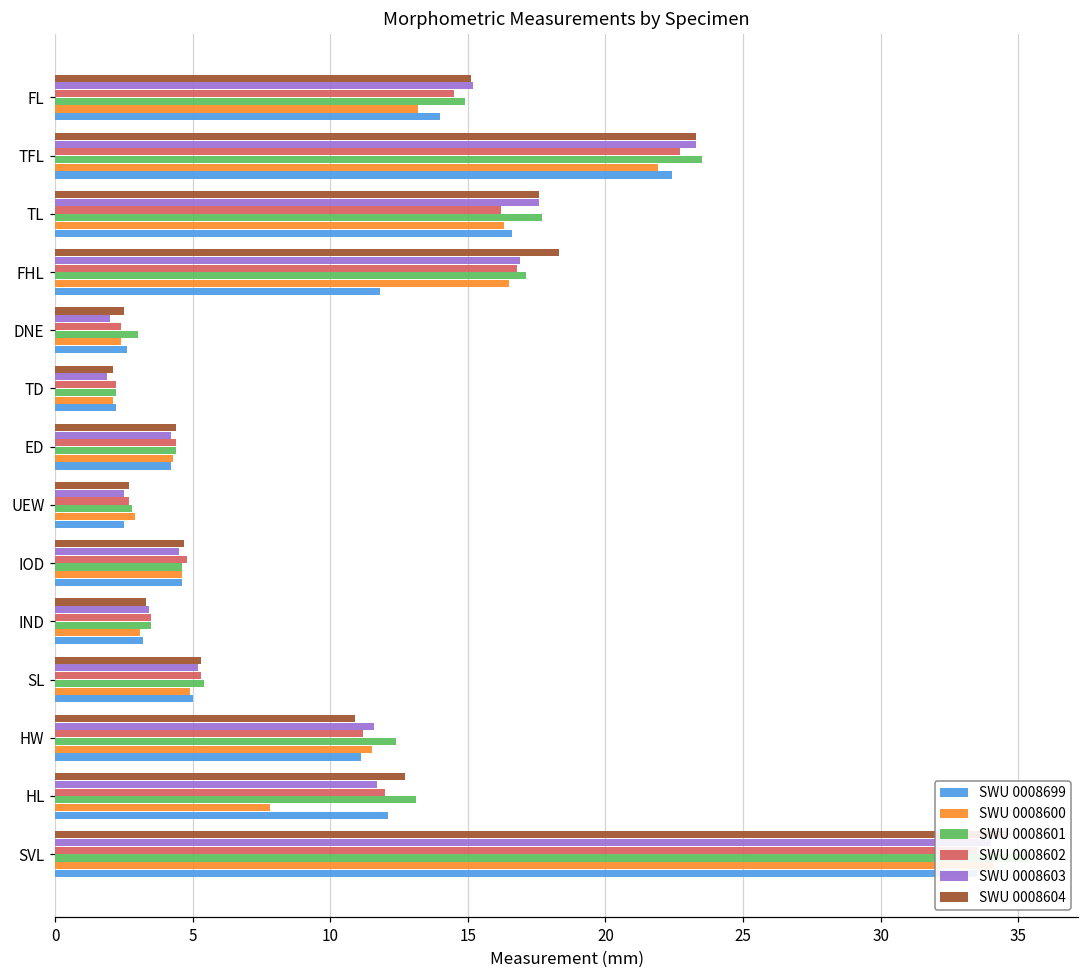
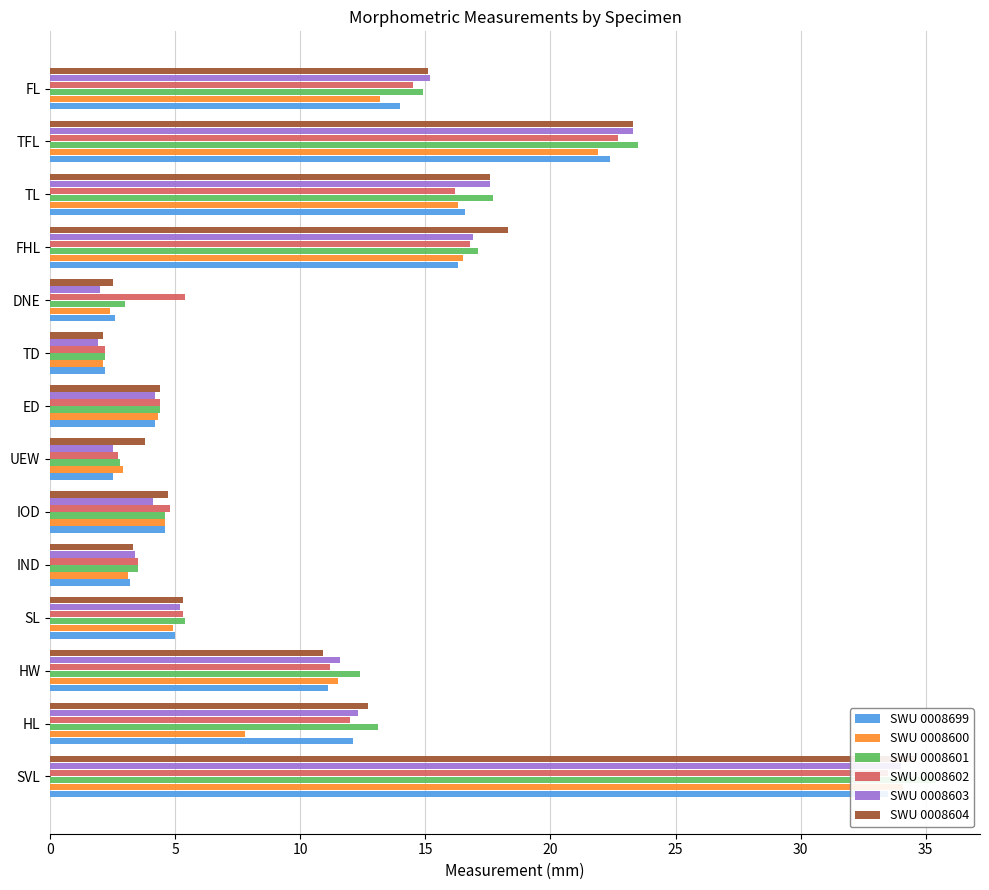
  {
    "SWU 0008699": {
      "FL": 14.0,
      "TFL": 22.4,
      "TL": 16.6,
-     "FHL": 11.8,
+     "FHL": 16.3,
      "DNE": 2.6,
      "TD": 2.2,
      "ED": 4.2,
      "UEW": 2.5,
      "IOD": 4.6,
      "IND": 3.2,
      "SL": 5.0,
      "HW": 11.1,
      "HL": 12.1
    },
    "SWU 0008600": {
      "FL": 13.2,
      "TFL": 21.9,
      "TL": 16.3,
      "FHL": 16.5,
      "DNE": 2.4,
      "TD": 2.1,
      "ED": 4.3,
      "UEW": 2.9,
      "IOD": 4.6,
      "IND": 3.1,
      "SL": 4.9,
      "HW": 11.5,
      "HL": 7.8
    },
    "SWU 0008601": {
      "FL": 14.9,
      "TFL": 23.5,
      "TL": 17.7,
      "FHL": 17.1,
      "DNE": 3.0,
      "TD": 2.2,
      "ED": 4.4,
      "UEW": 2.8,
      "IOD": 4.6,
      "IND": 3.5,
      "SL": 5.4,
      "HW": 12.4,
      "HL": 13.1
    },
    "SWU 0008602": {
      "FL": 14.5,
      "TFL": 22.7,
      "TL": 16.2,
      "FHL": 16.8,
-     "DNE": 2.4,
+     "DNE": 5.4,
      "TD": 2.2,
      "ED": 4.4,
      "UEW": 2.7,
      "IOD": 4.8,
      "IND": 3.5,
      "SL": 5.3,
      "HW": 11.2,
      "HL": 12.0
    },
    "SWU 0008603": {
      "FL": 15.2,
      "TFL": 23.3,
      "TL": 17.6,
      "FHL": 16.9,
      "DNE": 2.0,
      "TD": 1.9,
      "ED": 4.2,
      "UEW": 2.5,
-     "IOD": 4.5,
+     "IOD": 4.1,
      "IND": 3.4,
      "SL": 5.2,
      "HW": 11.6,
-     "HL": 11.7
+     "HL": 12.3
    },
    "SWU 0008604": {
      "FL": 15.1,
      "TFL": 23.3,
      "TL": 17.6,
      "FHL": 18.3,
      "DNE": 2.5,
      "TD": 2.1,
      "ED": 4.4,
-     "UEW": 2.7,
+     "UEW": 3.8,
      "IOD": 4.7,
      "IND": 3.3,
      "SL": 5.3,
      "HW": 10.9,
      "HL": 12.7
    }
  }
